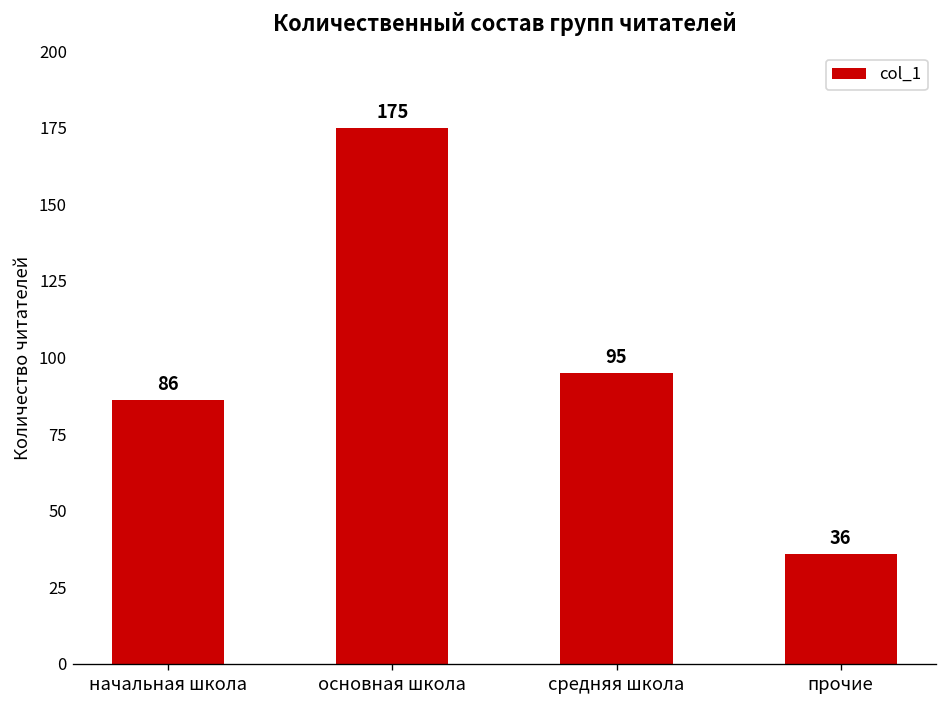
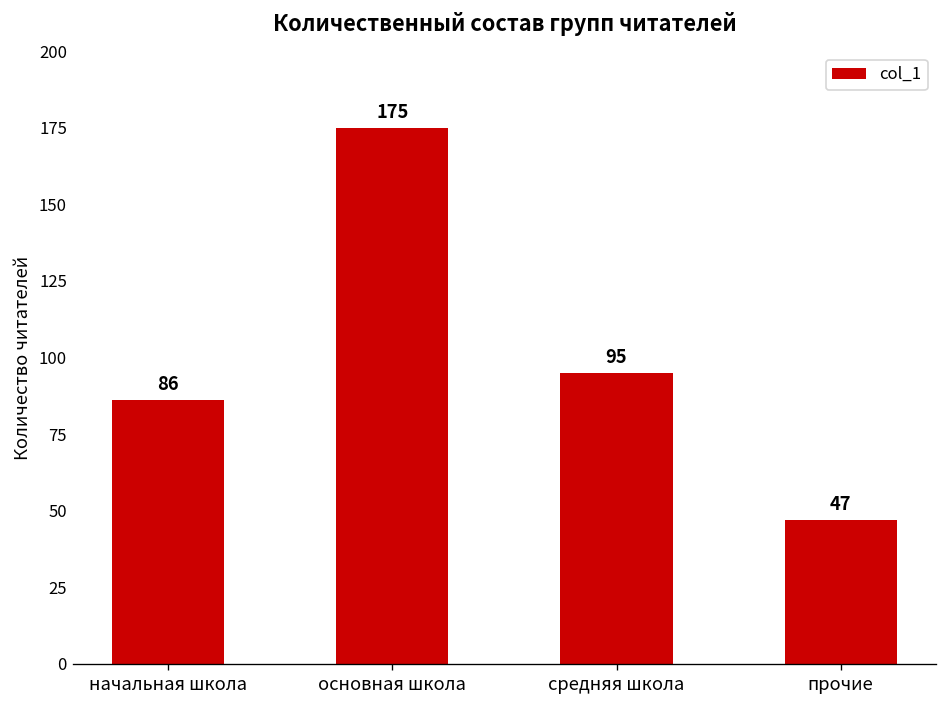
  {
    "начальная школа": 86,
    "основная школа": 175,
    "средняя школа": 95,
-   "прочие": 36
+   "прочие": 47
  }
